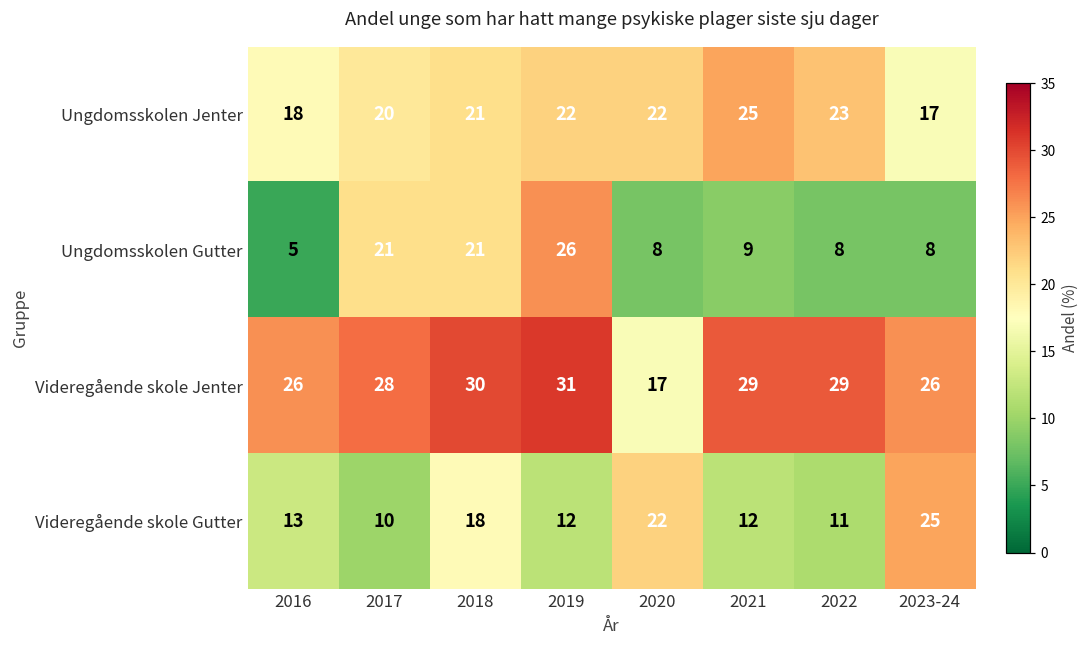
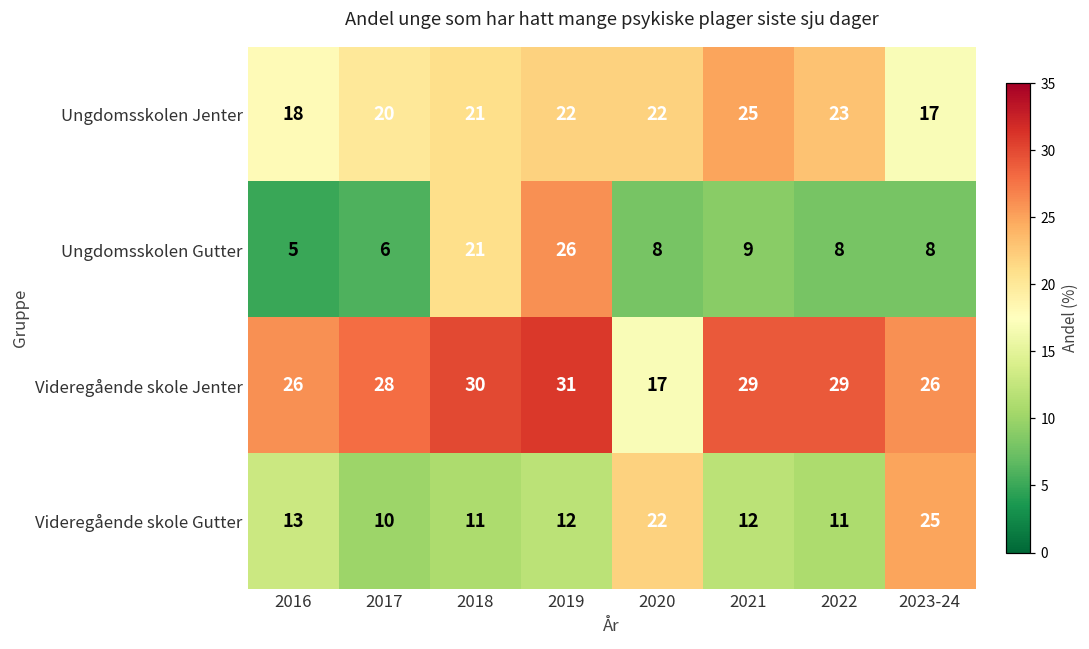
  {
    "Ungdomsskolen Jenter": {
      "2016": 18,
      "2017": 20,
      "2018": 21,
      "2019": 22,
      "2020": 22,
      "2021": 25,
      "2022": 23,
      "2023-24": 17
    },
    "Ungdomsskolen Gutter": {
      "2016": 5,
-     "2017": 21,
+     "2017": 6,
      "2018": 21,
      "2019": 26,
      "2020": 8,
      "2021": 9,
      "2022": 8,
      "2023-24": 8
    },
    "Videregående skole Jenter": {
      "2016": 26,
      "2017": 28,
      "2018": 30,
      "2019": 31,
      "2020": 17,
      "2021": 29,
      "2022": 29,
      "2023-24": 26
    },
    "Videregående skole Gutter": {
      "2016": 13,
      "2017": 10,
-     "2018": 18,
+     "2018": 11,
      "2019": 12,
      "2020": 22,
      "2021": 12,
      "2022": 11,
      "2023-24": 25
    }
  }
